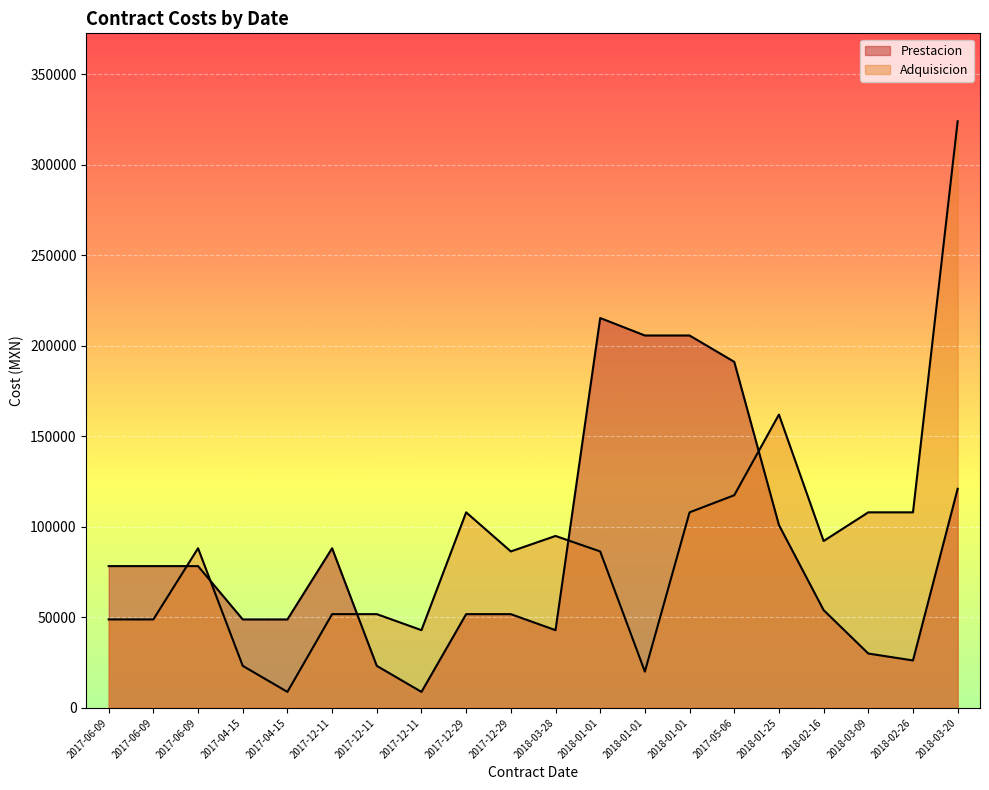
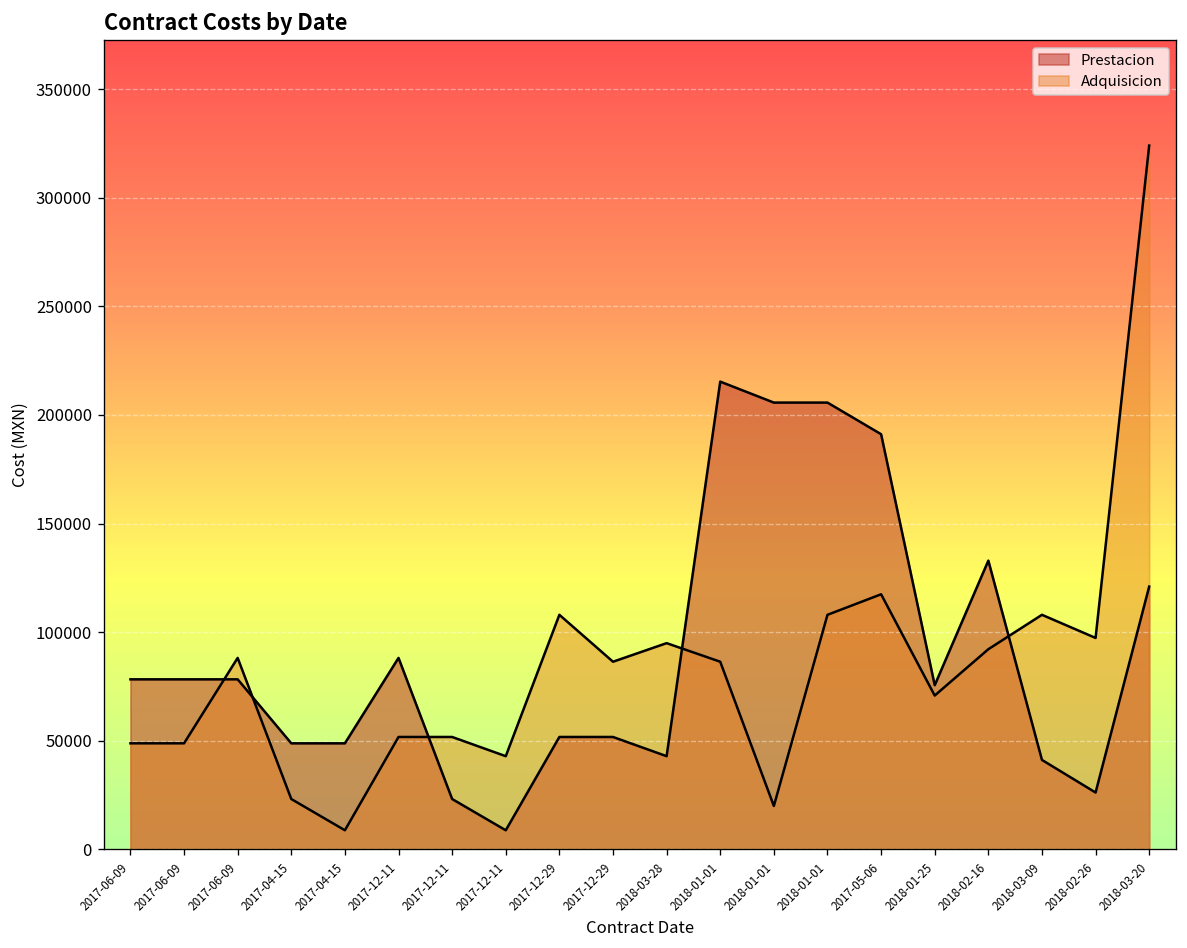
  {
    "Prestacion": {
      "2018-03-28": 43000,
      "2017-05-06": 191000,
-     "2018-01-25": 101000,
-     "2018-02-16": 54000,
-     "2018-03-09": 30000,
+     "2018-01-25": 76000,
+     "2018-02-16": 133000,
+     "2018-03-09": 41000,
      "2018-02-26": 26000,
      "2018-03-20": 121000
    },
    "Adquisicion": {
      "2018-03-28": 95000,
      "2017-05-06": 117000,
-     "2018-01-25": 162000,
+     "2018-01-25": 71000,
      "2018-02-16": 92000,
      "2018-03-09": 108000,
-     "2018-02-26": 108000,
+     "2018-02-26": 97000,
      "2018-03-20": 324000
    }
  }
